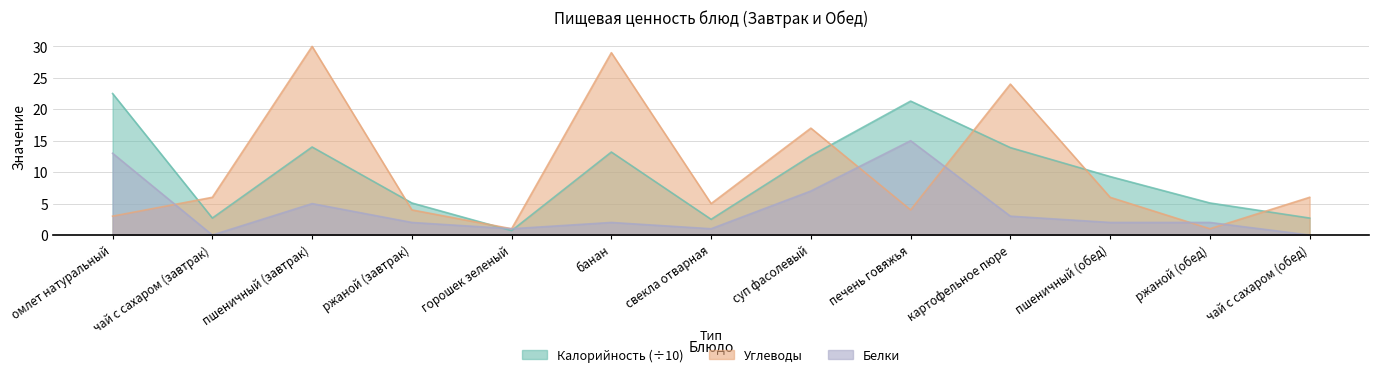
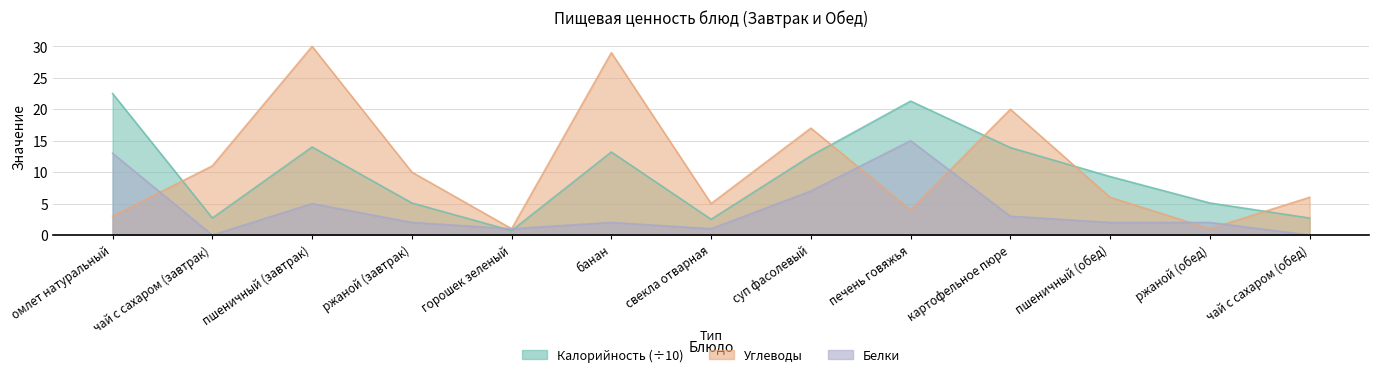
  {
    "Углеводы": {
      "омлет натуральный": 3,
-     "чай с сахаром (завтрак)": 6,
+     "чай с сахаром (завтрак)": 11,
      "пшеничный (завтрак)": 30,
-     "ржаной (завтрак)": 4,
+     "ржаной (завтрак)": 10,
      "банан": 29,
      "свекла отварная": 5,
      "суп фасолевый": 17,
      "печень говяжья": 4,
-     "картофельное пюре": 24,
+     "картофельное пюре": 20,
      "пшеничный (обед)": 6,
      "ржаной (обед)": 1,
      "чай с сахаром (обед)": 6
    }
  }
